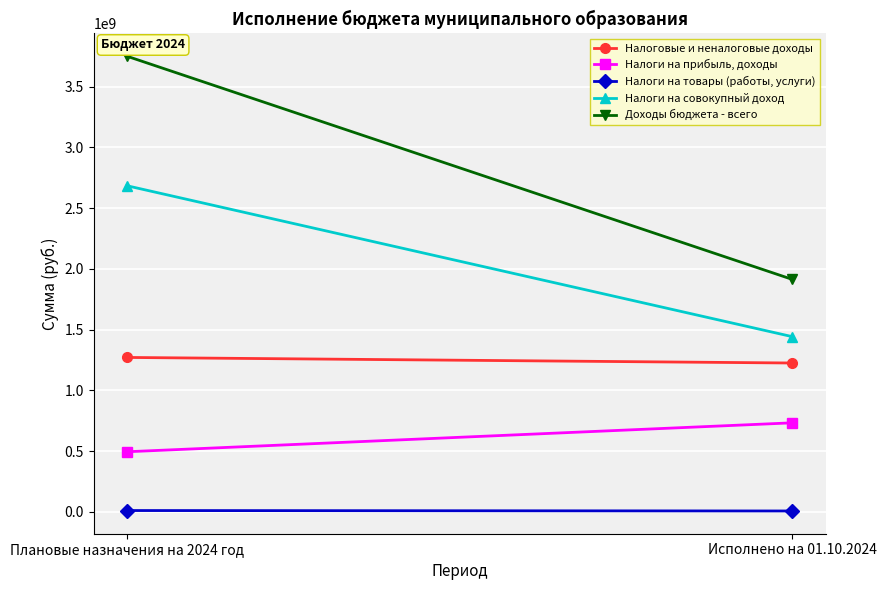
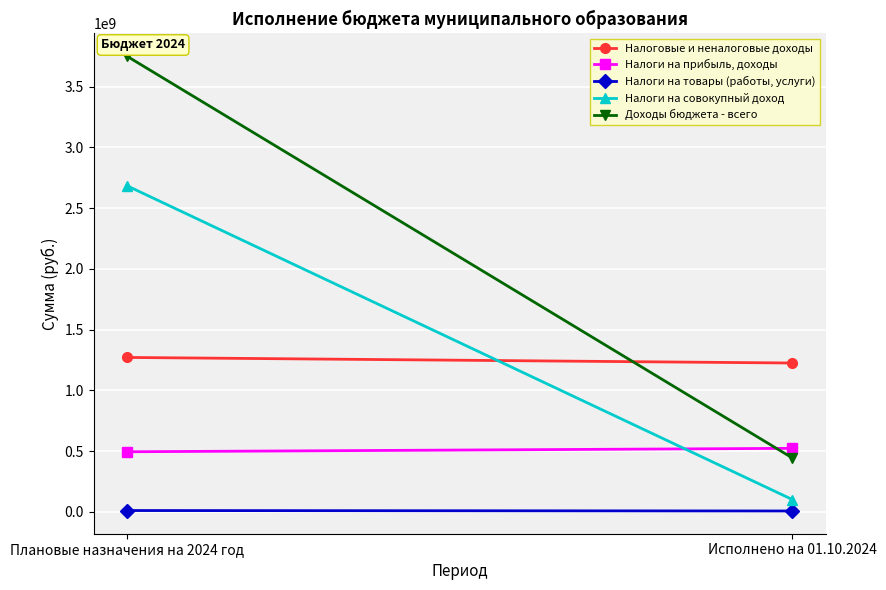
  {
    "Налоговые и неналоговые доходы": {
      "Плановые назначения на 2024 год": 1270000000,
      "Исполнено на 01.10.2024": 1230000000
    },
    "Налоги на прибыль, доходы": {
      "Плановые назначения на 2024 год": 500000000,
-     "Исполнено на 01.10.2024": 730000000
+     "Исполнено на 01.10.2024": 520000000
    },
    "Налоги на товары (работы, услуги)": {
      "Плановые назначения на 2024 год": 10000000,
      "Исполнено на 01.10.2024": 10000000
    },
    "Налоги на совокупный доход": {
      "Плановые назначения на 2024 год": 2680000000,
-     "Исполнено на 01.10.2024": 1440000000
+     "Исполнено на 01.10.2024": 100000000
    },
    "Доходы бюджета - всего": {
-     "Исполнено на 01.10.2024": 1910000000
+     "Исполнено на 01.10.2024": 440000000
    }
  }
